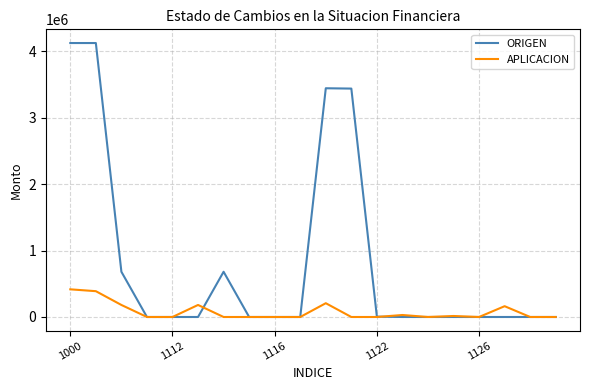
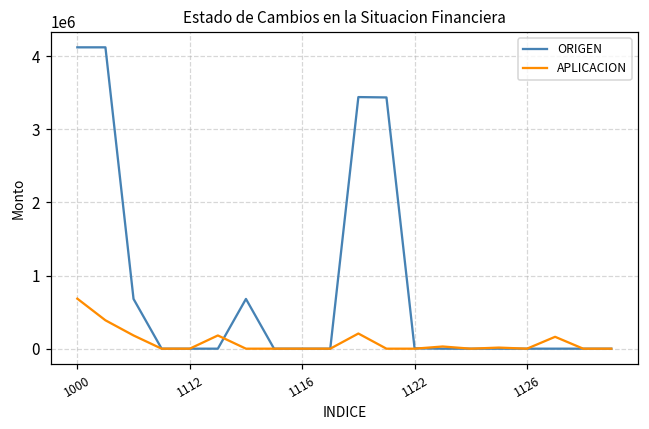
  {
    "ORIGEN": {
      "1000": 4100000
    },
    "APLICACION": {
-     "1000": 400000
+     "1000": 700000
    }
  }
